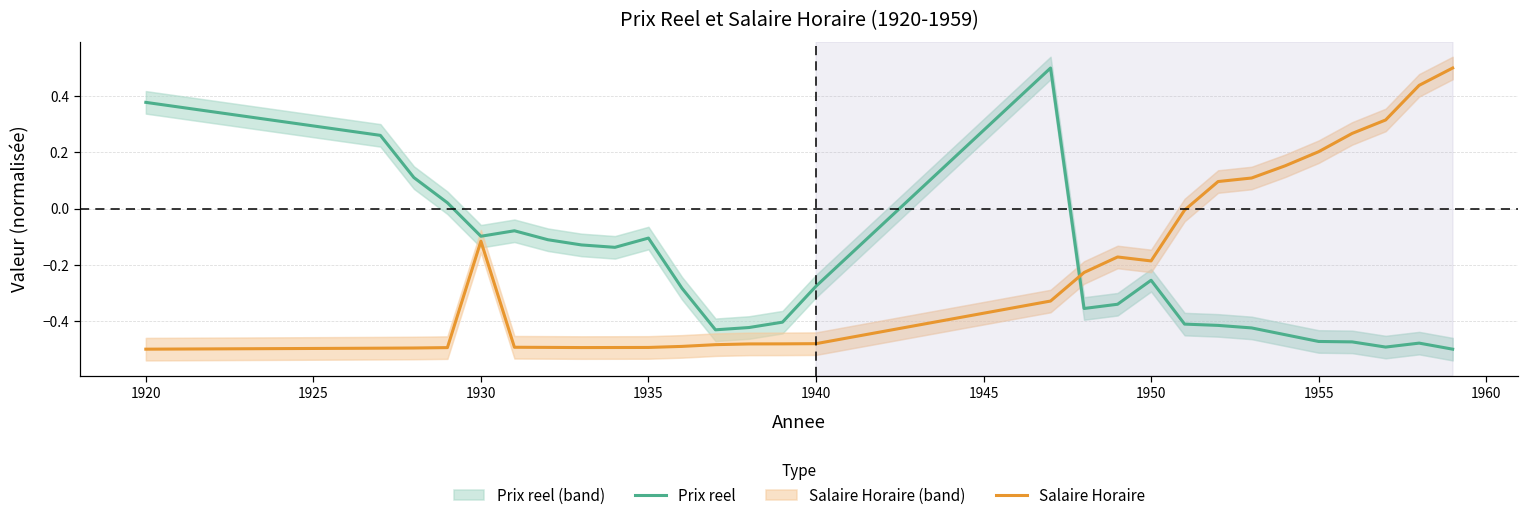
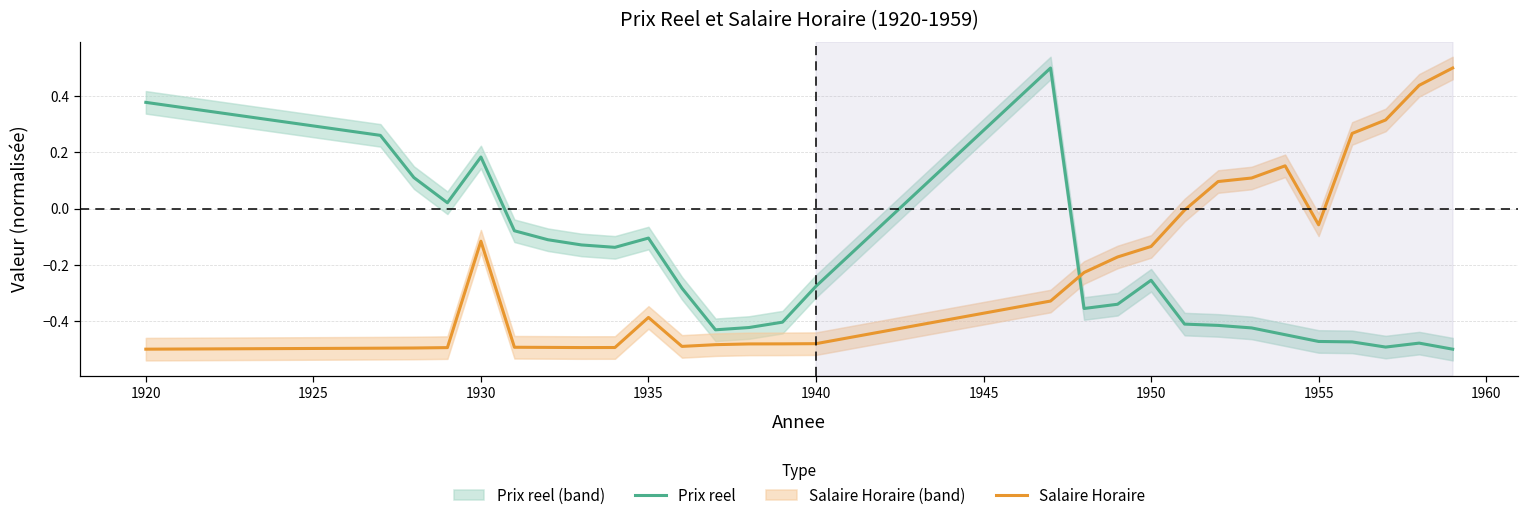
  {
    "Prix reel": {
      "1920": 0.38,
-     "1930": -0.10,
+     "1930": 0.18,
      "1935": -0.10,
      "1940": -0.28,
      "1950": -0.25,
      "1955": -0.47
    },
    "Salaire Horaire": {
      "1920": -0.50,
      "1930": -0.12,
-     "1935": -0.49,
+     "1935": -0.39,
      "1940": -0.48,
-     "1950": -0.19,
-     "1955": 0.20
+     "1950": -0.13,
+     "1955": -0.06
    }
  }
